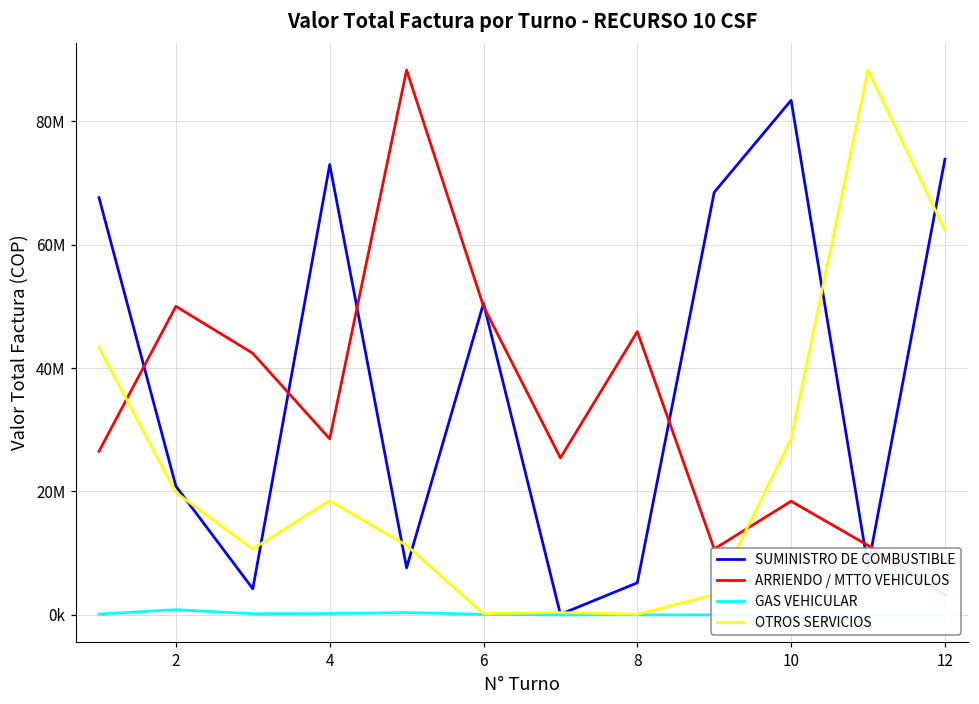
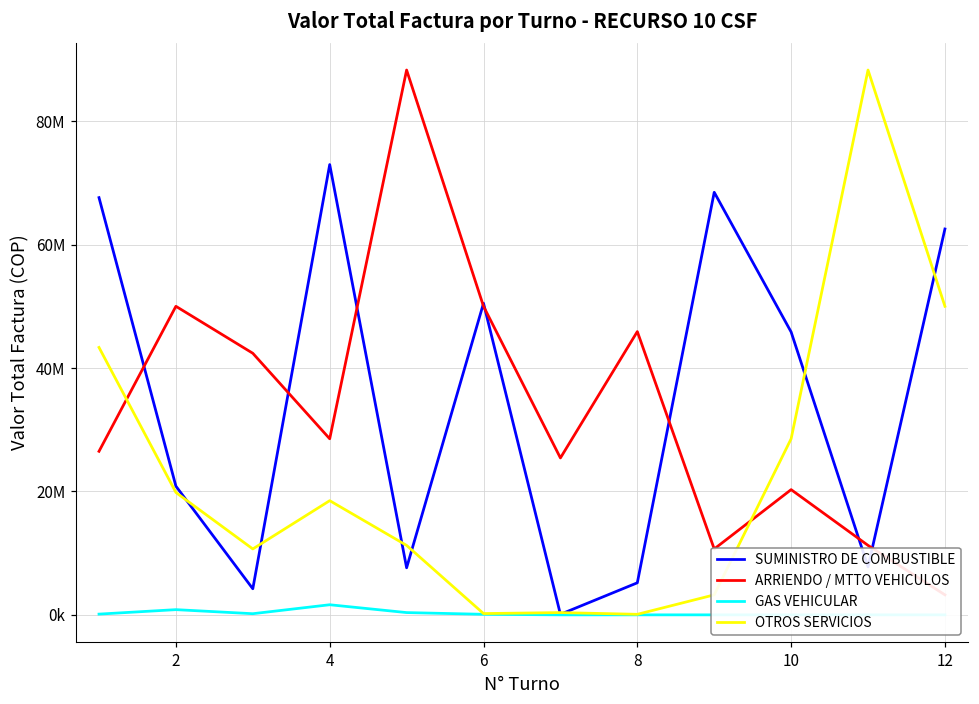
  {
    "SUMINISTRO DE COMBUSTIBLE": {
      "2": 21000000,
      "4": 73000000,
      "6": 50000000,
      "8": 5000000,
-     "10": 83000000,
-     "12": 74000000
+     "10": 46000000,
+     "12": 63000000
    },
    "ARRIENDO / MTTO VEHICULOS": {
      "2": 50000000,
      "4": 29000000,
      "6": 50000000,
      "8": 46000000,
-     "10": 18000000
+     "10": 20000000
    },
    "GAS VEHICULAR": {
      "2": 1000000,
-     "4": 0
+     "4": 2000000
    },
    "OTROS SERVICIOS": {
      "2": 20000000,
      "4": 19000000,
      "10": 29000000,
-     "12": 62000000
+     "12": 50000000
    }
  }
